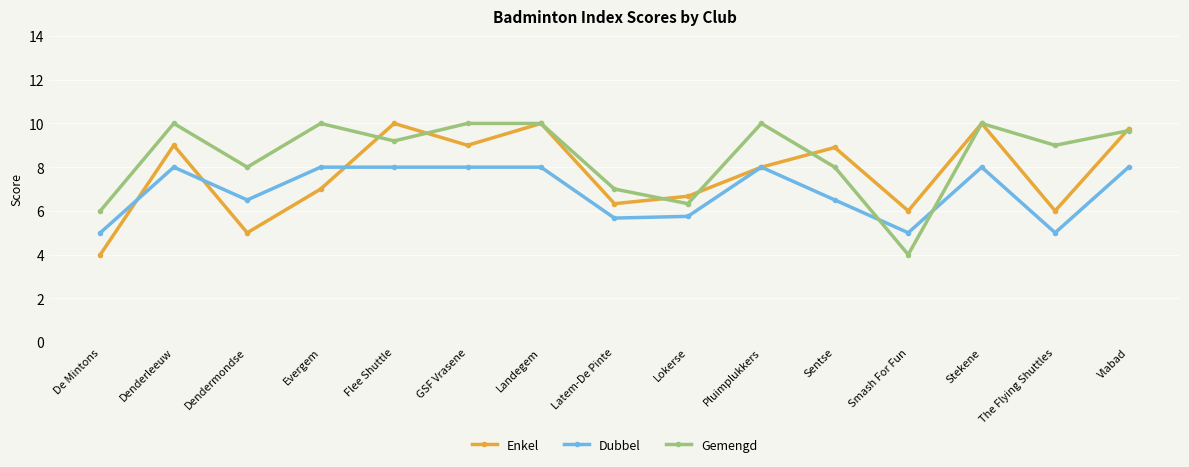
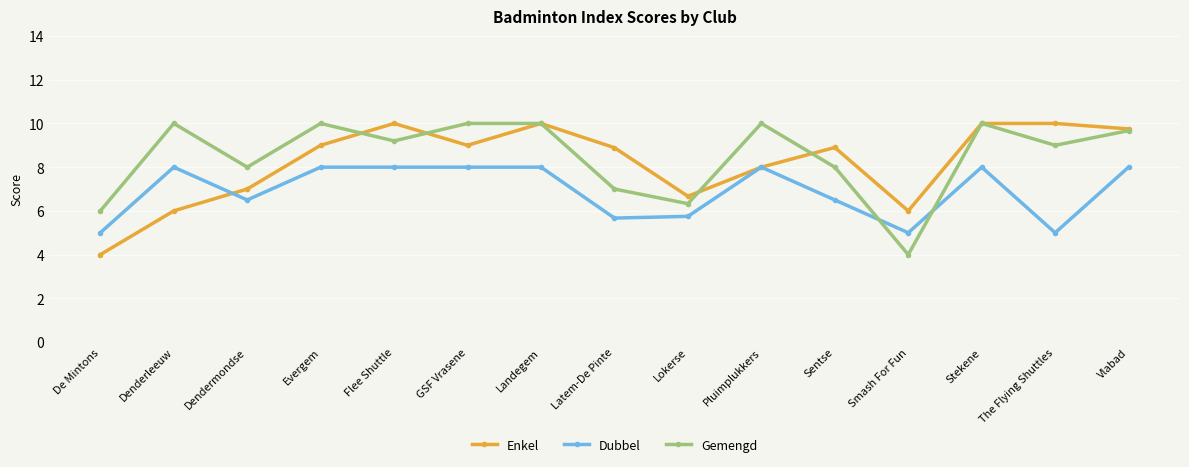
  {
    "Enkel": {
      "De Mintons": 4.0,
-     "Denderleeuw": 9,
-     "Dendermondse": 5,
-     "Evergem": 7,
+     "Denderleeuw": 6,
+     "Dendermondse": 7,
+     "Evergem": 9,
      "Flee Shuttle": 10.0,
      "GSF Vrasene": 9.0,
-     "Latem-De Pinte": 6.3,
+     "Latem-De Pinte": 8.9,
      "Lokerse": 6.7,
      "Sentse": 8.9,
      "Smash For Fun": 6.0,
-     "The Flying Shuttles": 6
+     "The Flying Shuttles": 10
    },
    "Dubbel": {
      "De Mintons": 5.0,
      "Denderleeuw": 8.0,
      "Dendermondse": 6.5,
      "Evergem": 8.0,
      "Flee Shuttle": 8.0,
      "GSF Vrasene": 8.0,
      "Landegem": 8.0,
      "Latem-De Pinte": 5.7,
      "Lokerse": 5.8,
      "Sentse": 6.5,
      "Smash For Fun": 5.0,
      "Stekene": 8.0,
      "The Flying Shuttles": 5.0,
      "Vlabad": 8.0
    },
    "Gemengd": {
      "De Mintons": 6.0,
      "Denderleeuw": 10.0,
      "Dendermondse": 8.0,
      "Evergem": 10.0,
      "Flee Shuttle": 9.2,
      "GSF Vrasene": 10.0,
      "Latem-De Pinte": 7.0,
      "Lokerse": 6.3,
      "Pluimplukkers": 10.0,
      "Sentse": 8.0,
      "Smash For Fun": 4.0,
      "The Flying Shuttles": 9.0
    }
  }
